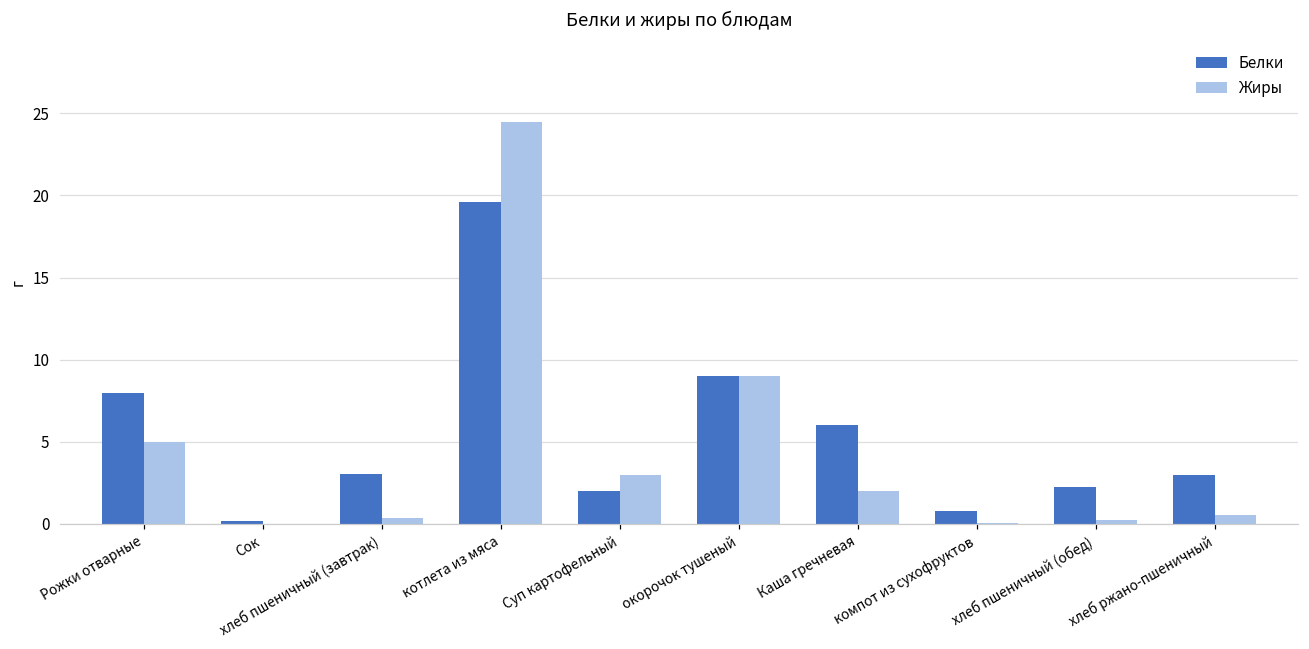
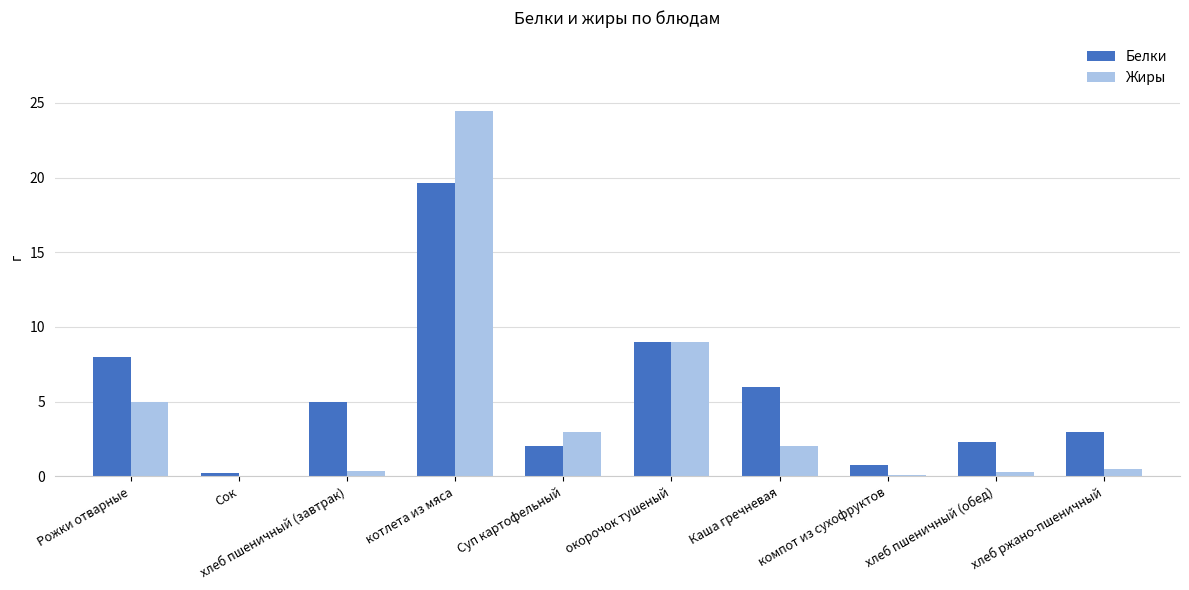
  {
    "Белки": {
      "Рожки отварные": 8.0,
      "Сок": 0.2,
-     "хлеб пшеничный (завтрак)": 3.0,
+     "хлеб пшеничный (завтрак)": 5.0,
      "котлета из мяса": 19.6,
      "Суп картофельный": 2.0,
      "окорочок тушеный": 9.0,
      "Каша гречневая": 6.0,
      "компот из сухофруктов": 0.8,
      "хлеб пшеничный (обед)": 2.3,
      "хлеб ржано-пшеничный": 3.0
    },
    "Жиры": {
      "Рожки отварные": 5.0,
      "Сок": 0.0,
      "хлеб пшеничный (завтрак)": 0.4,
      "котлета из мяса": 24.5,
      "Суп картофельный": 3.0,
      "окорочок тушеный": 9.0,
      "Каша гречневая": 2.0,
      "хлеб пшеничный (обед)": 0.3,
      "хлеб ржано-пшеничный": 0.5
    }
  }
